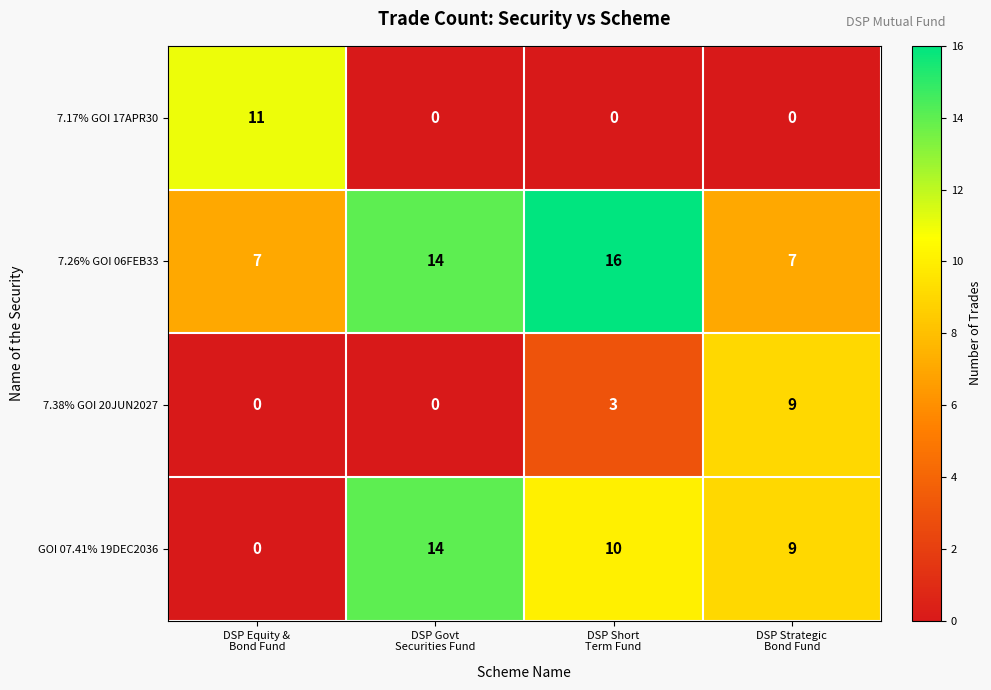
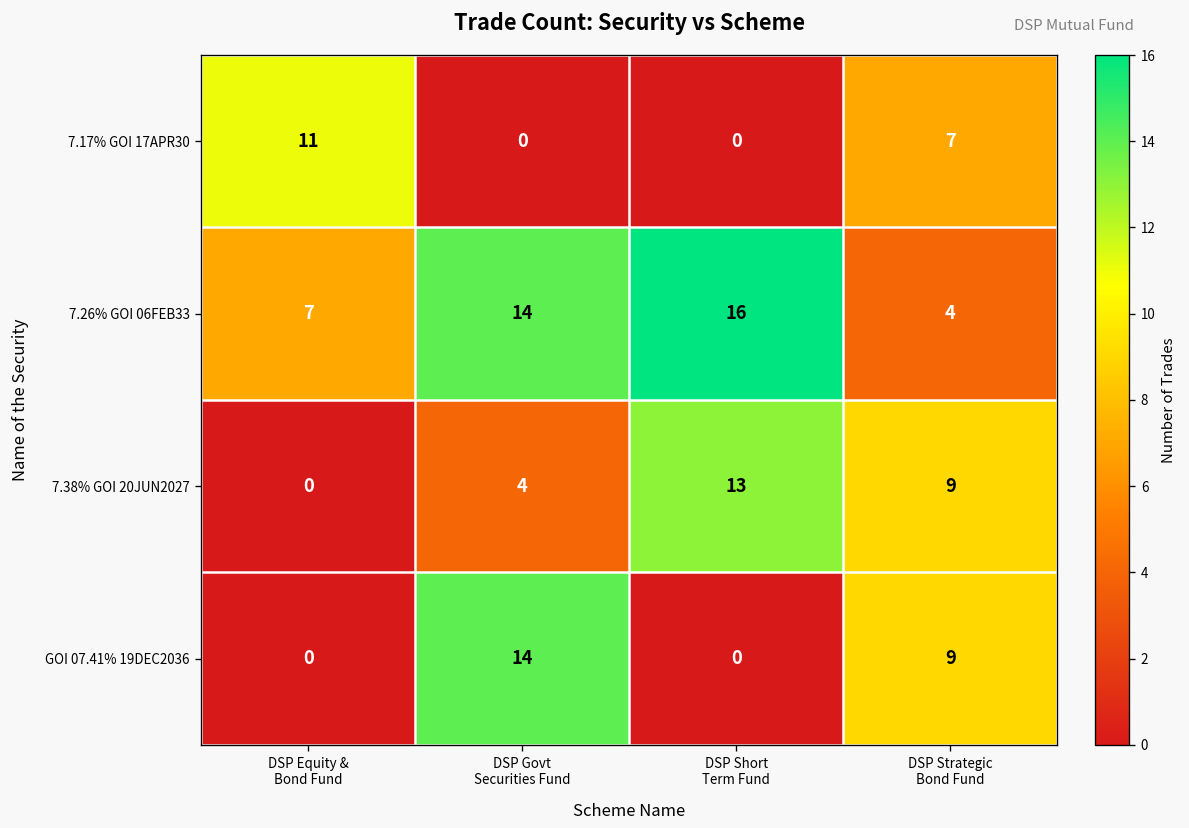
  {
    "7.17% GOI 17APR30": {
      "DSP Equity & Bond Fund": 11,
      "DSP Govt Securities Fund": 0,
      "DSP Short Term Fund": 0,
-     "DSP Strategic Bond Fund": 0
+     "DSP Strategic Bond Fund": 7
    },
    "7.26% GOI 06FEB33": {
      "DSP Equity & Bond Fund": 7,
      "DSP Govt Securities Fund": 14,
      "DSP Short Term Fund": 16,
-     "DSP Strategic Bond Fund": 7
+     "DSP Strategic Bond Fund": 4
    },
    "7.38% GOI 20JUN2027": {
      "DSP Equity & Bond Fund": 0,
-     "DSP Govt Securities Fund": 0,
-     "DSP Short Term Fund": 3,
+     "DSP Govt Securities Fund": 4,
+     "DSP Short Term Fund": 13,
      "DSP Strategic Bond Fund": 9
    },
    "GOI 07.41% 19DEC2036": {
      "DSP Equity & Bond Fund": 0,
      "DSP Govt Securities Fund": 14,
-     "DSP Short Term Fund": 10,
+     "DSP Short Term Fund": 0,
      "DSP Strategic Bond Fund": 9
    }
  }
